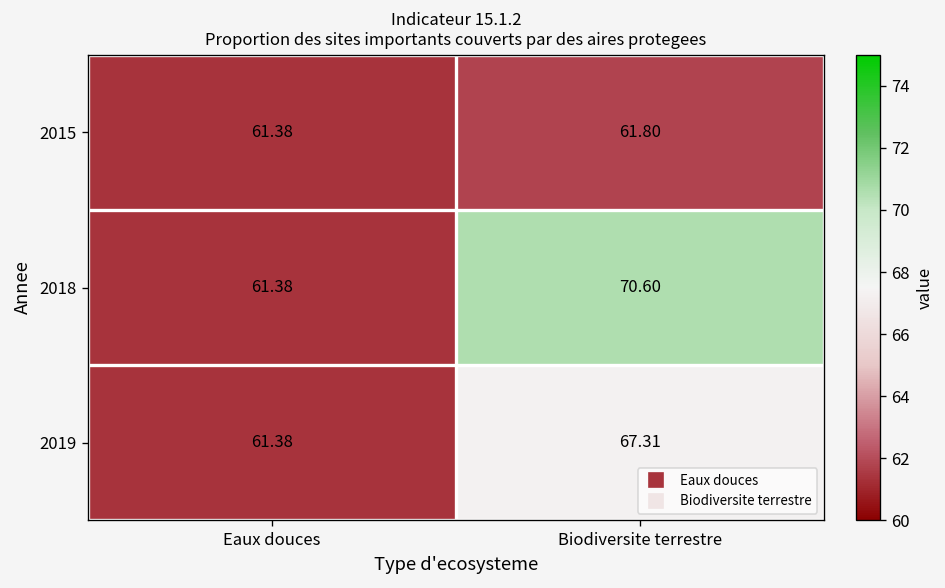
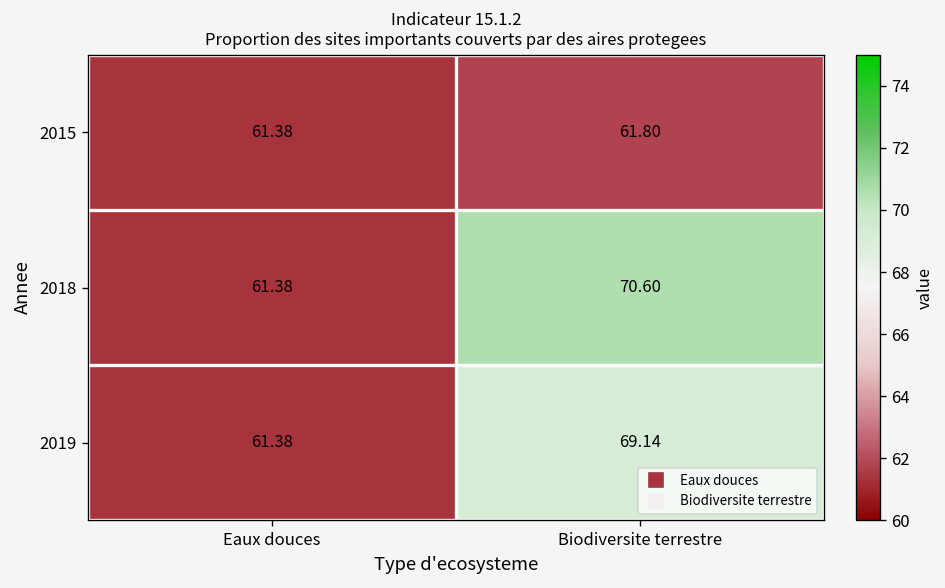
  {
    "2015": {
      "Eaux douces": 61.38,
      "Biodiversite terrestre": 61.80
    },
    "2018": {
      "Eaux douces": 61.38,
      "Biodiversite terrestre": 70.60
    },
    "2019": {
      "Eaux douces": 61.38,
-     "Biodiversite terrestre": 67.31
+     "Biodiversite terrestre": 69.14
    }
  }
